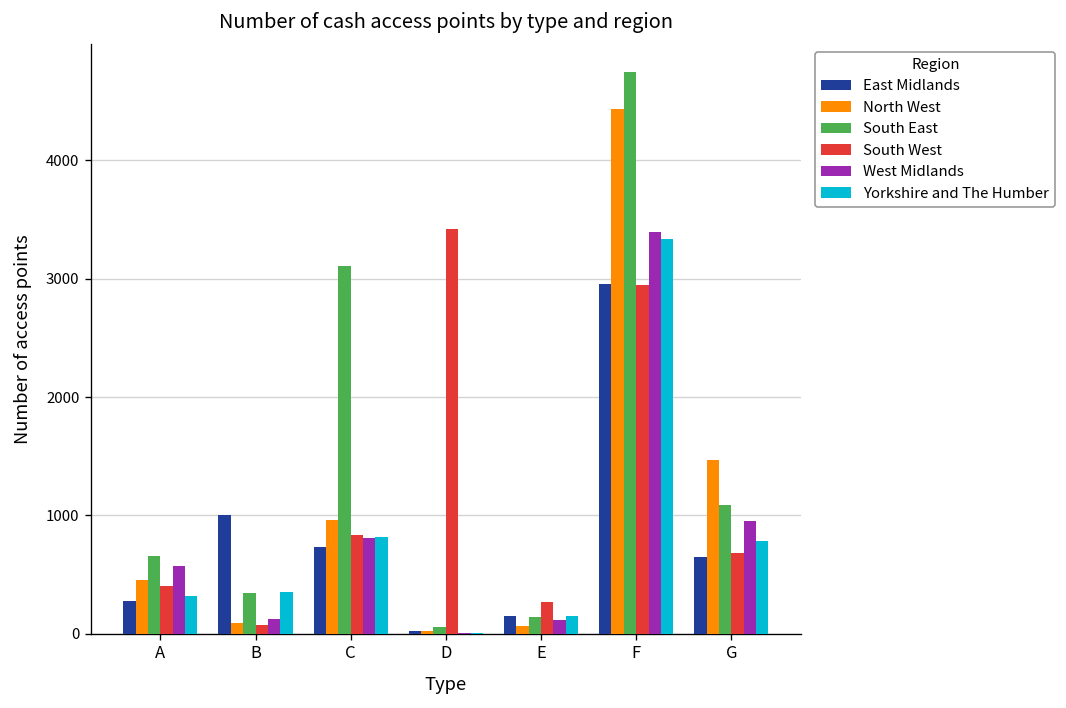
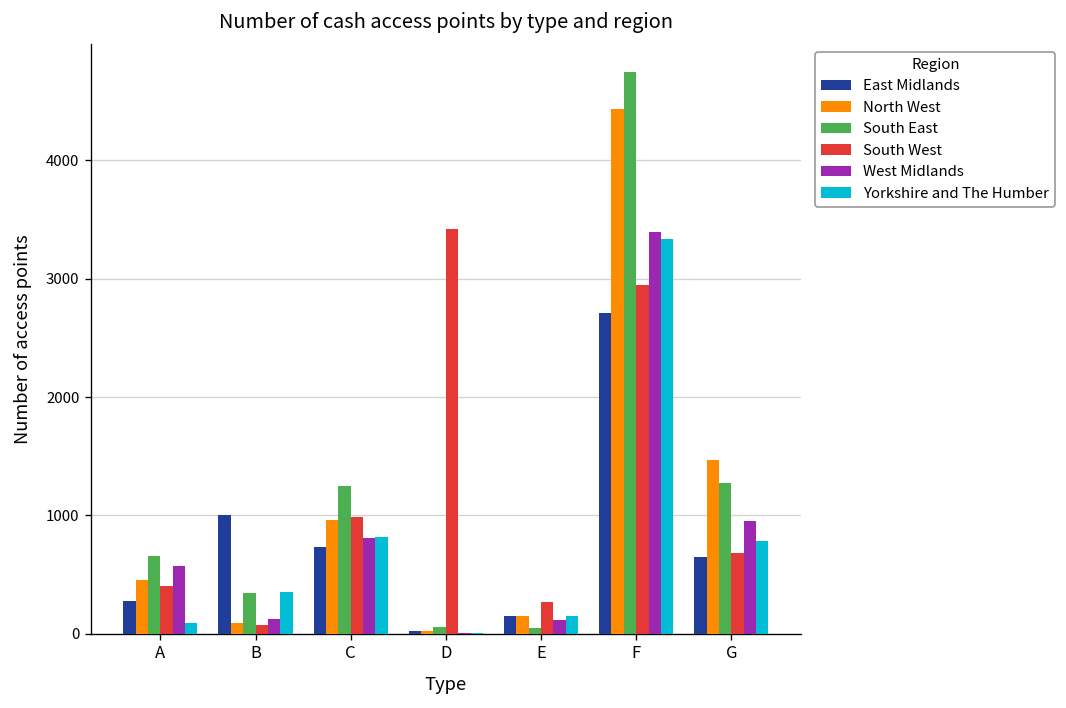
  {
    "East Midlands": {
      "A": 300,
      "B": 1000,
      "C": 700,
      "E": 100,
-     "F": 3000,
+     "F": 2700,
      "G": 600
    },
    "North West": {
      "A": 500,
      "B": 100,
      "C": 1000,
      "D": 0,
-     "E": 100,
+     "E": 200,
      "F": 4400,
      "G": 1500
    },
    "South East": {
      "A": 700,
      "B": 300,
-     "C": 3100,
+     "C": 1300,
      "D": 100,
-     "E": 140,
+     "E": 50,
      "F": 4700,
-     "G": 1100
+     "G": 1300
    },
    "South West": {
      "A": 400,
      "B": 100,
-     "C": 800,
+     "C": 1000,
      "D": 3400,
      "E": 300,
      "F": 2900,
      "G": 700
    },
    "West Midlands": {
      "A": 600,
      "B": 100,
      "C": 800,
      "E": 100,
      "F": 3400,
      "G": 1000
    },
    "Yorkshire and The Humber": {
-     "A": 300,
+     "A": 100,
      "B": 400,
      "C": 800,
      "E": 200,
      "F": 3300,
      "G": 800
    }
  }
